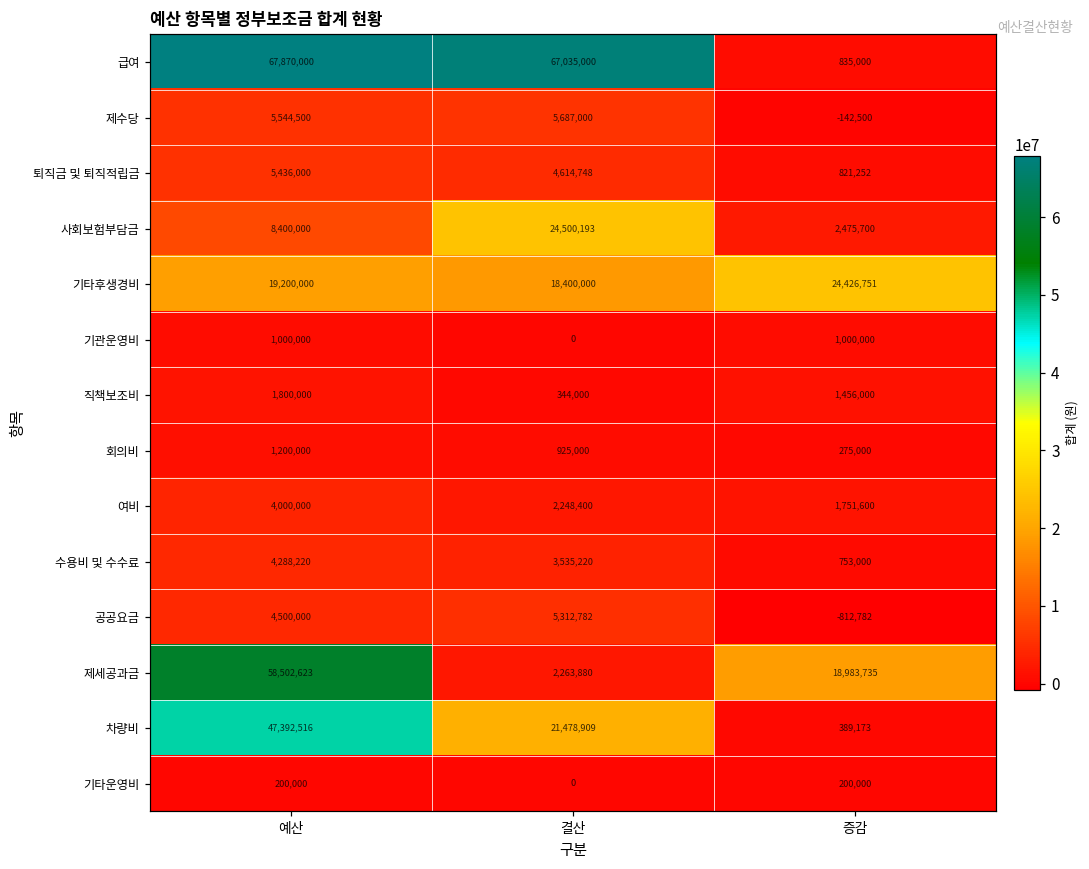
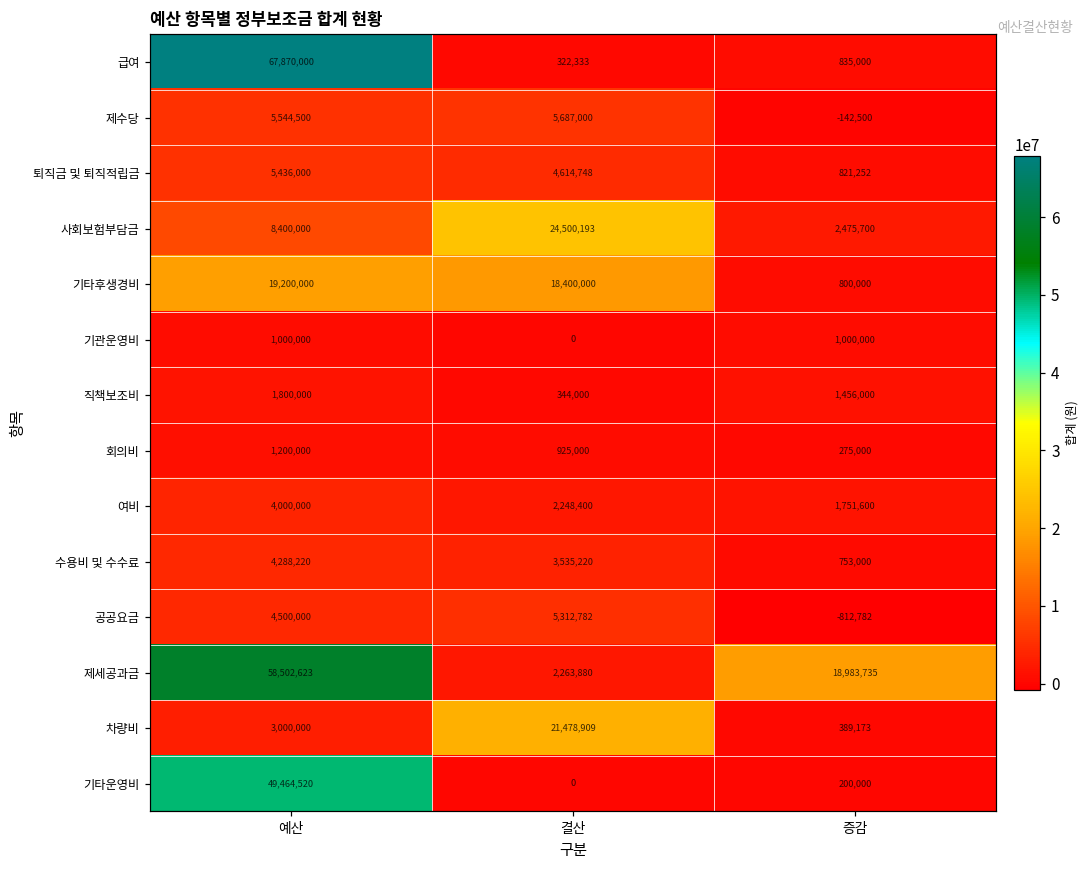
  {
    "급여": {
      "예산": "67,870,000",
-     "결산": "67,035,000",
+     "결산": "322,333",
      "증감": "835,000"
    },
    "제수당": {
      "예산": "5,544,500",
      "결산": "5,687,000",
      "증감": "-142,500"
    },
    "퇴직금 및 퇴직적립금": {
      "예산": "5,436,000",
      "결산": "4,614,748",
      "증감": "821,252"
    },
    "사회보험부담금": {
      "예산": "8,400,000",
      "결산": "24,500,193",
      "증감": "2,475,700"
    },
    "기타후생경비": {
      "예산": "19,200,000",
      "결산": "18,400,000",
-     "증감": "24,426,751"
+     "증감": "800,000"
    },
    "기관운영비": {
      "예산": "1,000,000",
      "결산": "0",
      "증감": "1,000,000"
    },
    "직책보조비": {
      "예산": "1,800,000",
      "결산": "344,000",
      "증감": "1,456,000"
    },
    "회의비": {
      "예산": "1,200,000",
      "결산": "925,000",
      "증감": "275,000"
    },
    "여비": {
      "예산": "4,000,000",
      "결산": "2,248,400",
      "증감": "1,751,600"
    },
    "수용비 및 수수료": {
      "예산": "4,288,220",
      "결산": "3,535,220",
      "증감": "753,000"
    },
    "공공요금": {
      "예산": "4,500,000",
      "결산": "5,312,782",
      "증감": "-812,782"
    },
    "제세공과금": {
      "예산": "58,502,623",
      "결산": "2,263,880",
      "증감": "18,983,735"
    },
    "차량비": {
-     "예산": "47,392,516",
+     "예산": "3,000,000",
      "결산": "21,478,909",
      "증감": "389,173"
    },
    "기타운영비": {
-     "예산": "200,000",
+     "예산": "49,464,520",
      "결산": "0",
      "증감": "200,000"
    }
  }
